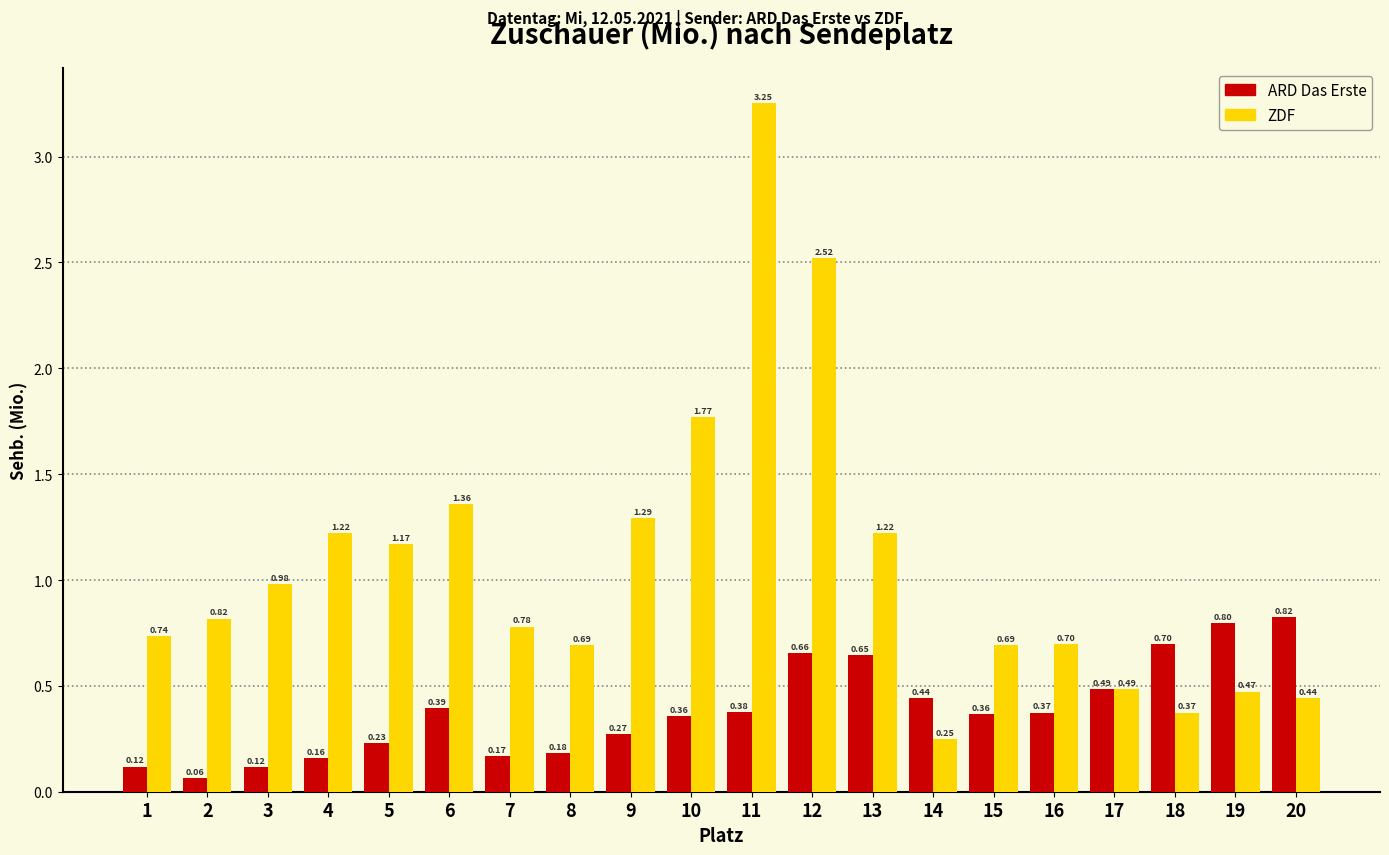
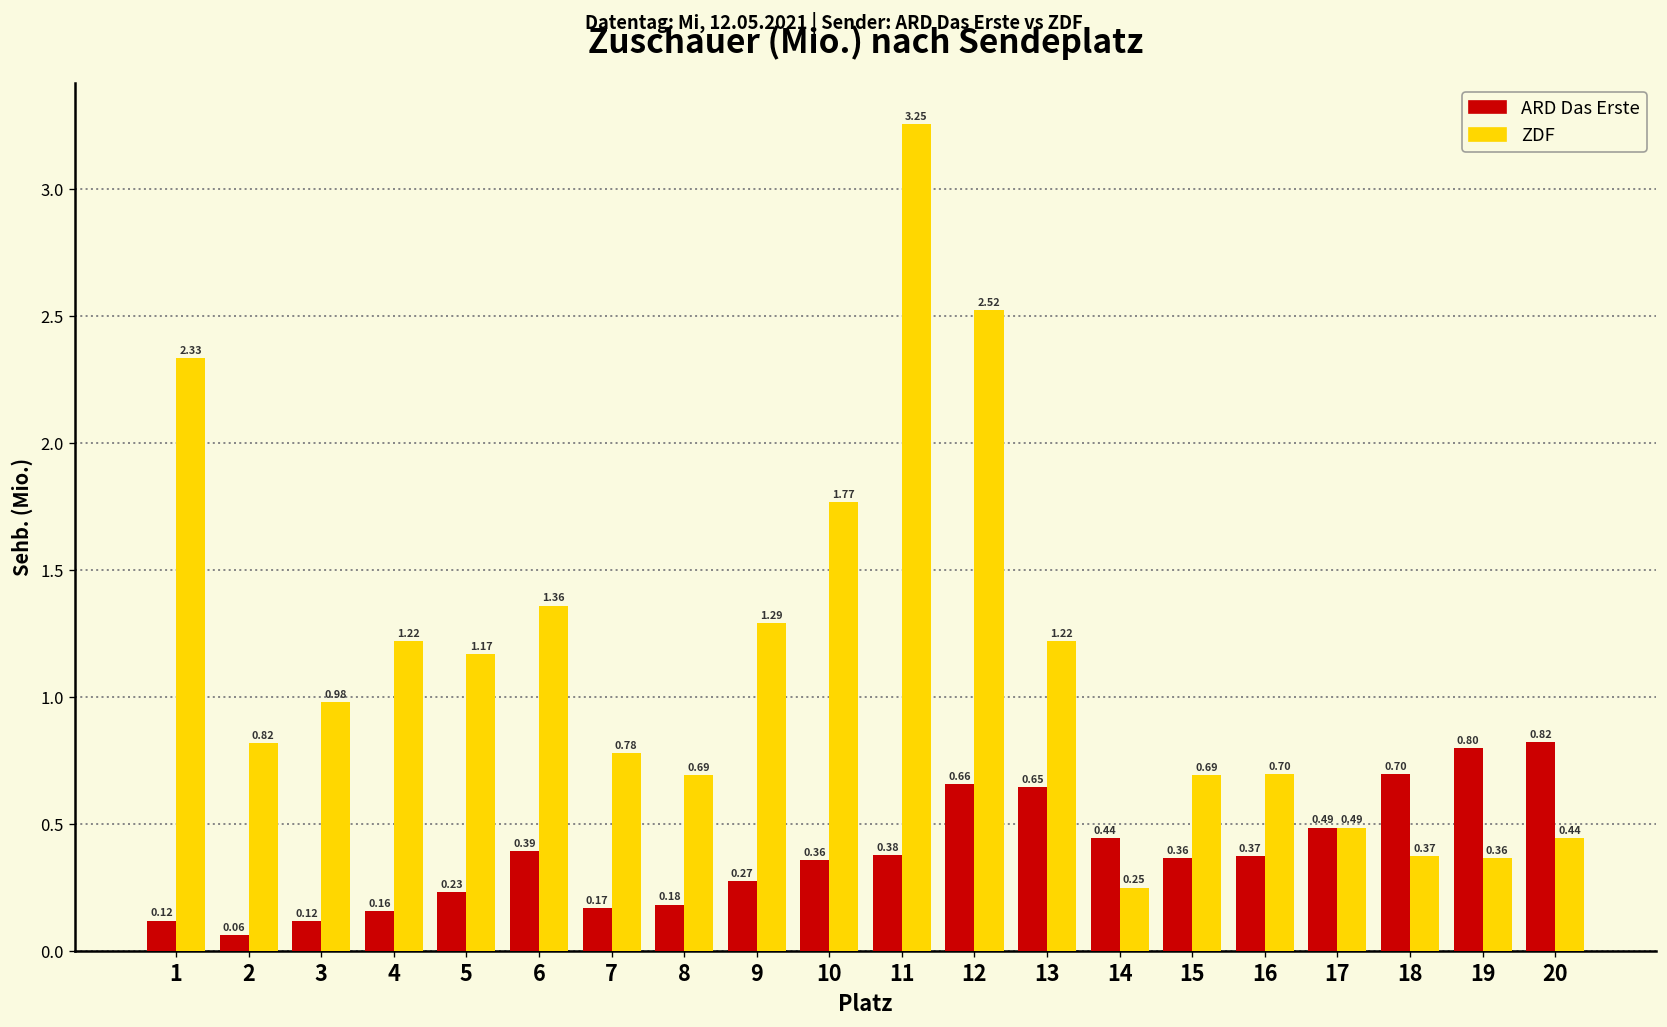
  {
    "ARD Das Erste": {
      "1": 0.12,
      "2": 0.06,
      "3": 0.12,
      "4": 0.16,
      "5": 0.23,
      "6": 0.39,
      "7": 0.17,
      "8": 0.18,
      "9": 0.27,
      "10": 0.36,
      "11": 0.38,
      "12": 0.66,
      "13": 0.65,
      "14": 0.44,
      "15": 0.36,
      "16": 0.37,
      "17": 0.49,
      "18": 0.70,
      "19": 0.80,
      "20": 0.82
    },
    "ZDF": {
-     "1": 0.74,
+     "1": 2.33,
      "2": 0.82,
      "3": 0.98,
      "4": 1.22,
      "5": 1.17,
      "6": 1.36,
      "7": 0.78,
      "8": 0.69,
      "9": 1.29,
      "10": 1.77,
      "11": 3.25,
      "12": 2.52,
      "13": 1.22,
      "14": 0.25,
      "15": 0.69,
      "16": 0.70,
      "17": 0.49,
      "18": 0.37,
-     "19": 0.47,
+     "19": 0.36,
      "20": 0.44
    }
  }
